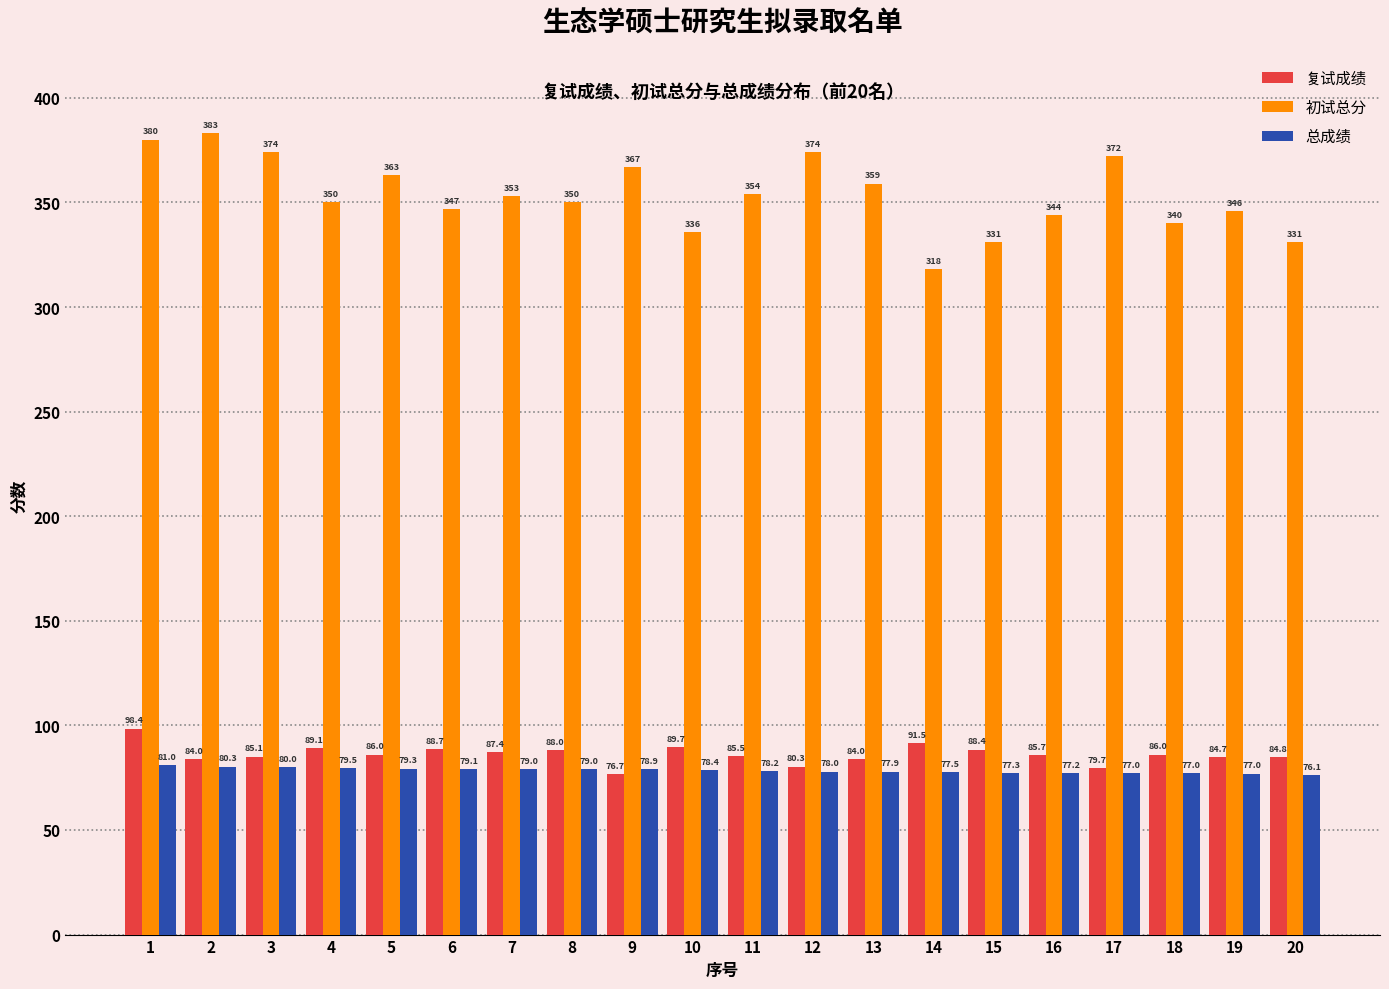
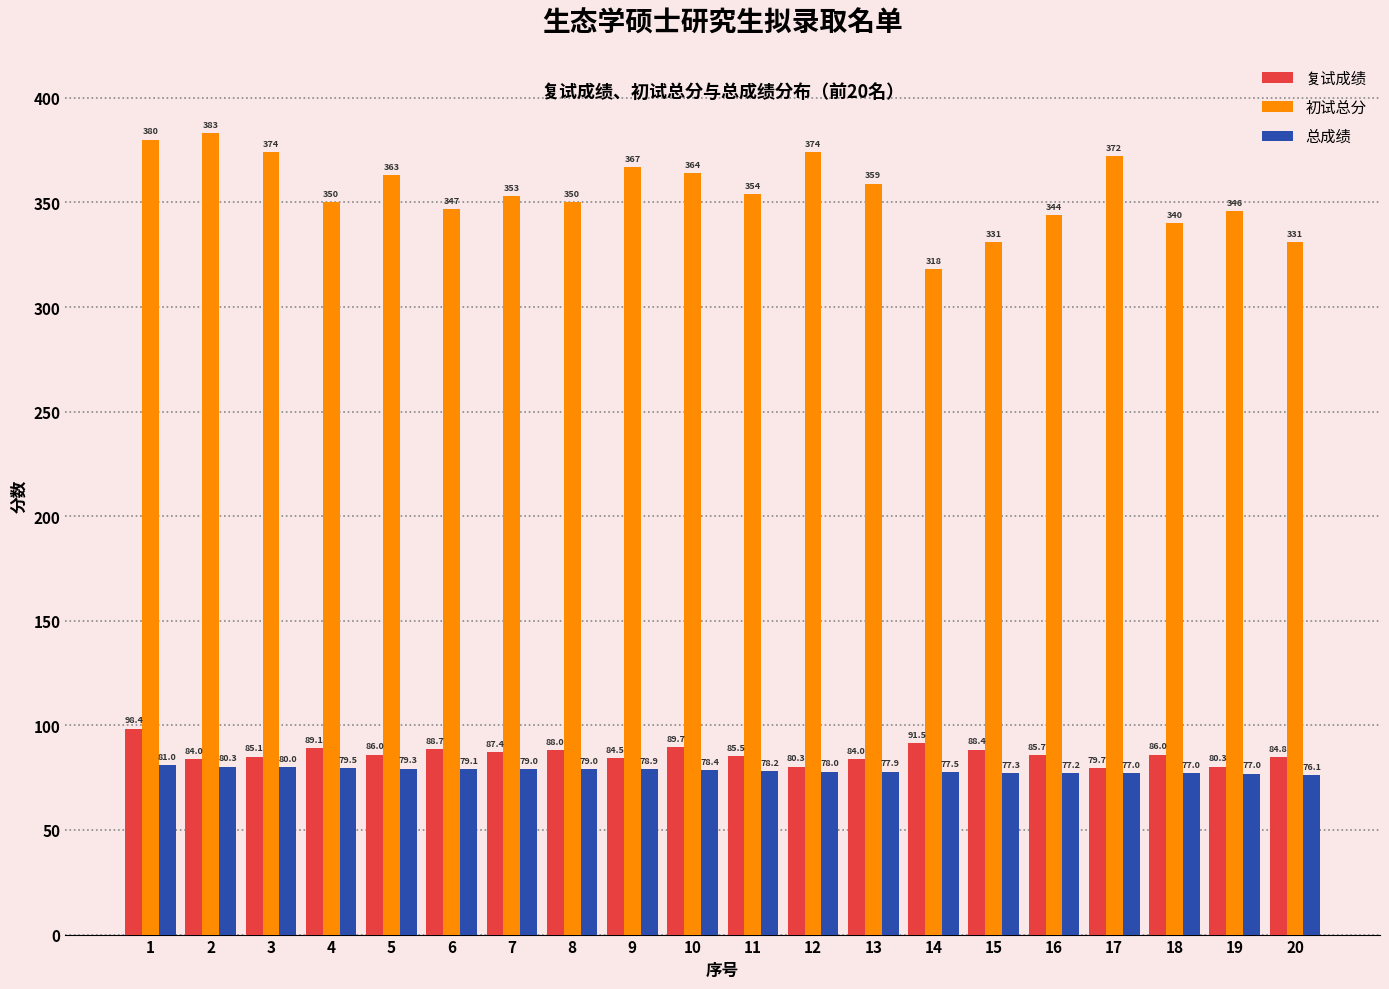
  {
    "复试成绩": {
      "1": 98.4,
      "2": 84.0,
      "3": 85.1,
      "4": 89.1,
      "5": 86.0,
      "6": 88.7,
      "7": 87.4,
      "8": 88.0,
-     "9": 76.7,
+     "9": 84.5,
      "10": 89.7,
      "11": 85.5,
      "12": 80.3,
      "13": 84.0,
      "14": 91.5,
      "15": 88.4,
      "16": 85.7,
      "17": 79.7,
      "18": 86.0,
-     "19": 84.7,
+     "19": 80.3,
      "20": 84.8
    },
    "初试总分": {
      "1": 380,
      "2": 383,
      "3": 374,
      "4": 350,
      "5": 363,
      "6": 347,
      "7": 353,
      "8": 350,
      "9": 367,
-     "10": 336,
+     "10": 364,
      "11": 354,
      "12": 374,
      "13": 359,
      "14": 318,
      "15": 331,
      "16": 344,
      "17": 372,
      "18": 340,
      "19": 346,
      "20": 331
    },
    "总成绩": {
      "1": 81.0,
      "2": 80.3,
      "3": 80.0,
      "4": 79.5,
      "5": 79.3,
      "6": 79.1,
      "7": 79.0,
      "8": 79.0,
      "9": 78.9,
      "10": 78.4,
      "11": 78.2,
      "12": 78.0,
      "13": 77.9,
      "14": 77.5,
      "15": 77.3,
      "16": 77.2,
      "17": 77.0,
      "18": 77.0,
      "19": 77.0,
      "20": 76.1
    }
  }
